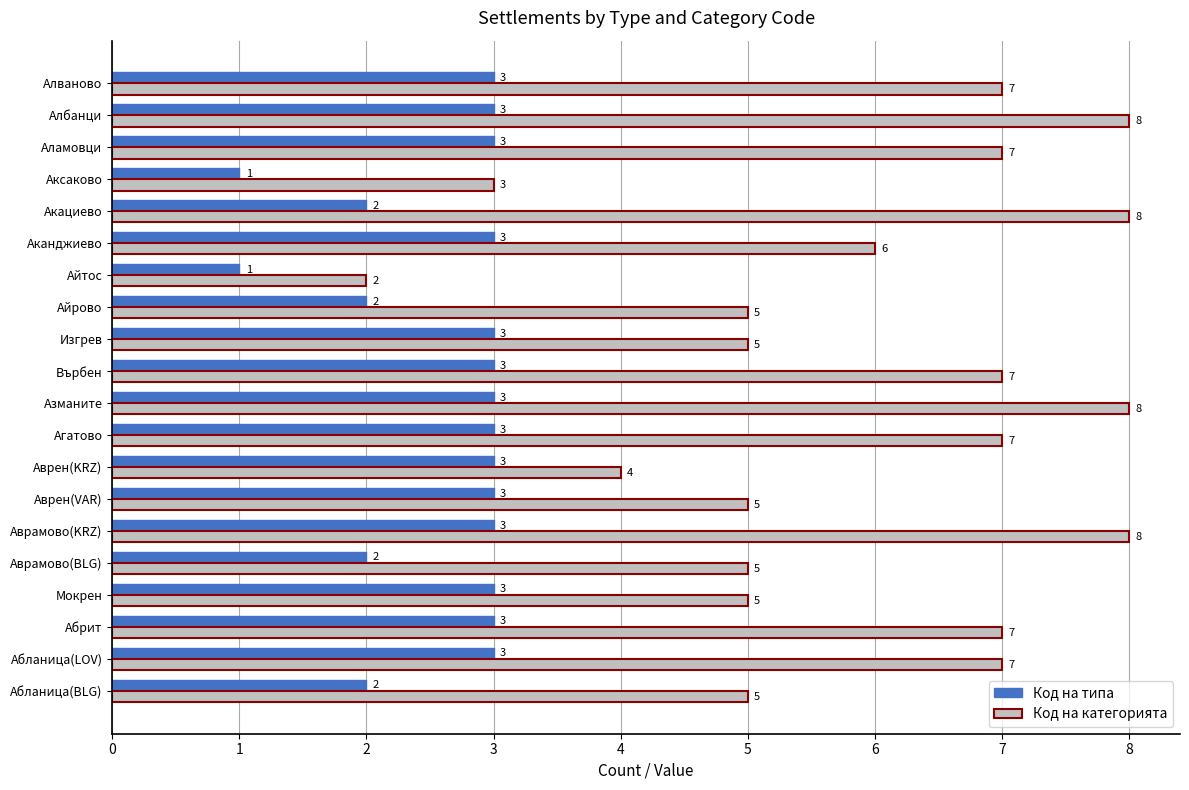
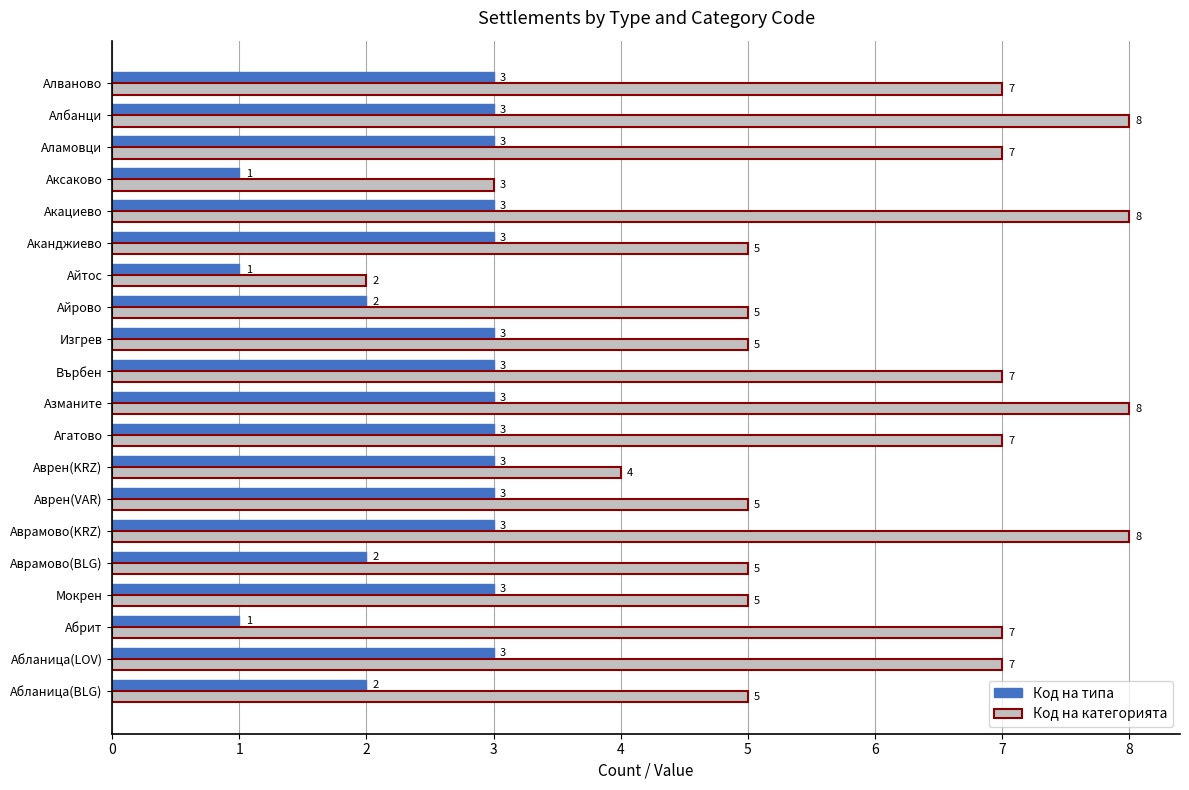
  {
    "Код на типа": {
      "Алваново": 3,
      "Албанци": 3,
      "Аламовци": 3,
      "Аксаково": 1,
-     "Акациево": 2,
+     "Акациево": 3,
      "Аканджиево": 3,
      "Айтос": 1,
      "Айрово": 2,
      "Изгрев": 3,
      "Върбен": 3,
      "Азманите": 3,
      "Агатово": 3,
      "Аврен(KRZ)": 3,
      "Аврен(VAR)": 3,
      "Аврамово(KRZ)": 3,
      "Аврамово(BLG)": 2,
      "Мокрен": 3,
-     "Абрит": 3,
+     "Абрит": 1,
      "Абланица(LOV)": 3,
      "Абланица(BLG)": 2
    },
    "Код на категорията": {
      "Алваново": 7,
      "Албанци": 8,
      "Аламовци": 7,
      "Аксаково": 3,
      "Акациево": 8,
-     "Аканджиево": 6,
+     "Аканджиево": 5,
      "Айтос": 2,
      "Айрово": 5,
      "Изгрев": 5,
      "Върбен": 7,
      "Азманите": 8,
      "Агатово": 7,
      "Аврен(KRZ)": 4,
      "Аврен(VAR)": 5,
      "Аврамово(KRZ)": 8,
      "Аврамово(BLG)": 5,
      "Мокрен": 5,
      "Абрит": 7,
      "Абланица(LOV)": 7,
      "Абланица(BLG)": 5
    }
  }
